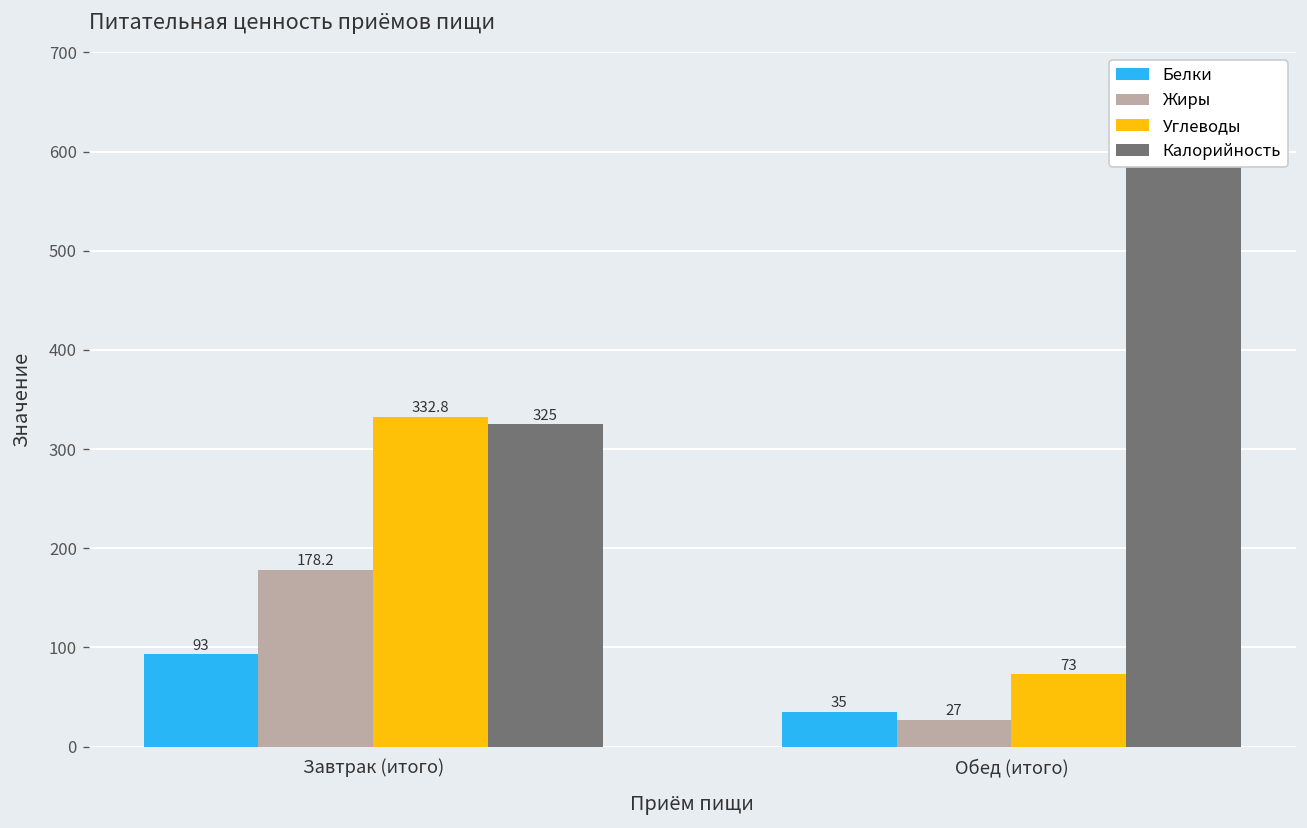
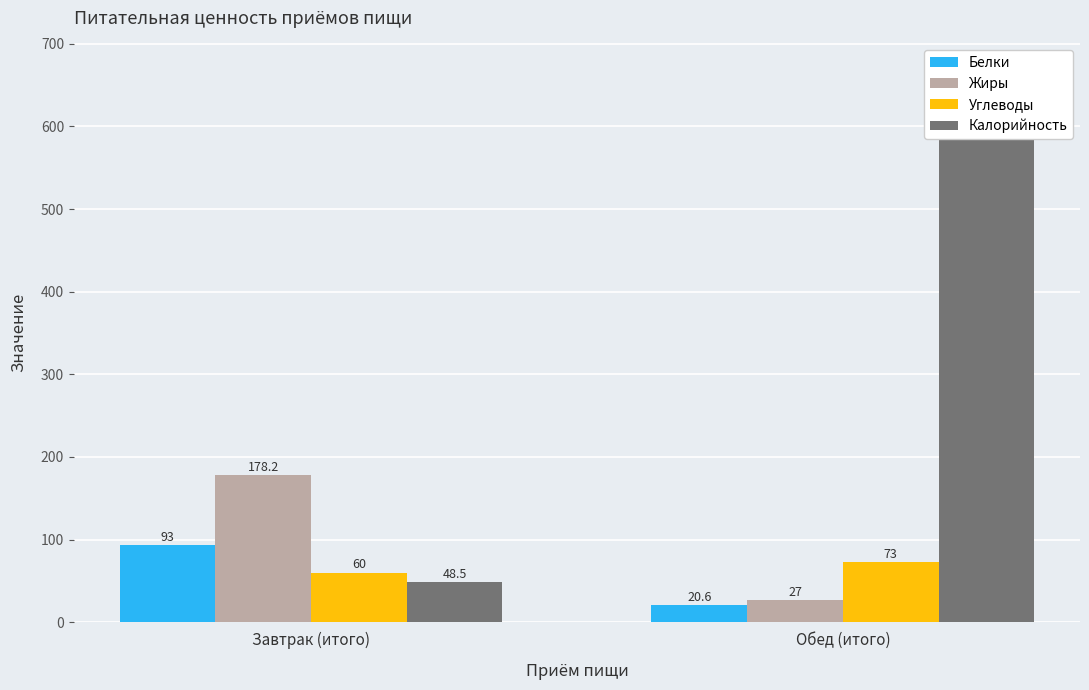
  {
    "Белки": {
      "Завтрак (итого)": 93,
-     "Обед (итого)": 35
+     "Обед (итого)": 20.6
    },
    "Жиры": {
      "Завтрак (итого)": 178.2,
      "Обед (итого)": 27
    },
    "Углеводы": {
-     "Завтрак (итого)": 332.8,
+     "Завтрак (итого)": 60,
      "Обед (итого)": 73
    },
    "Калорийность": {
-     "Завтрак (итого)": 325
+     "Завтрак (итого)": 48.5
    }
  }
